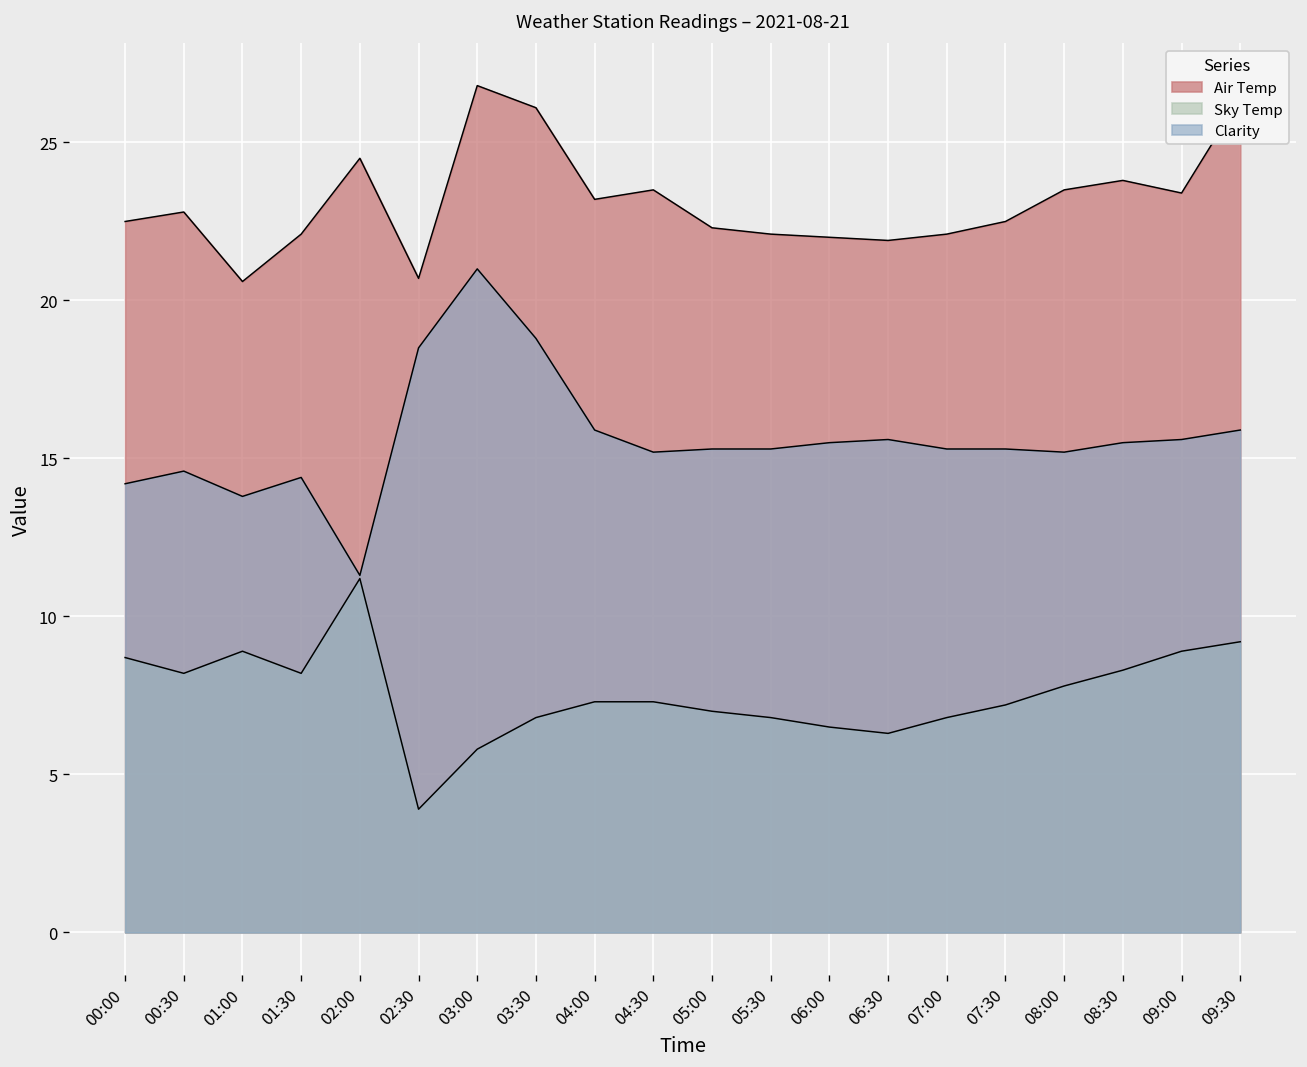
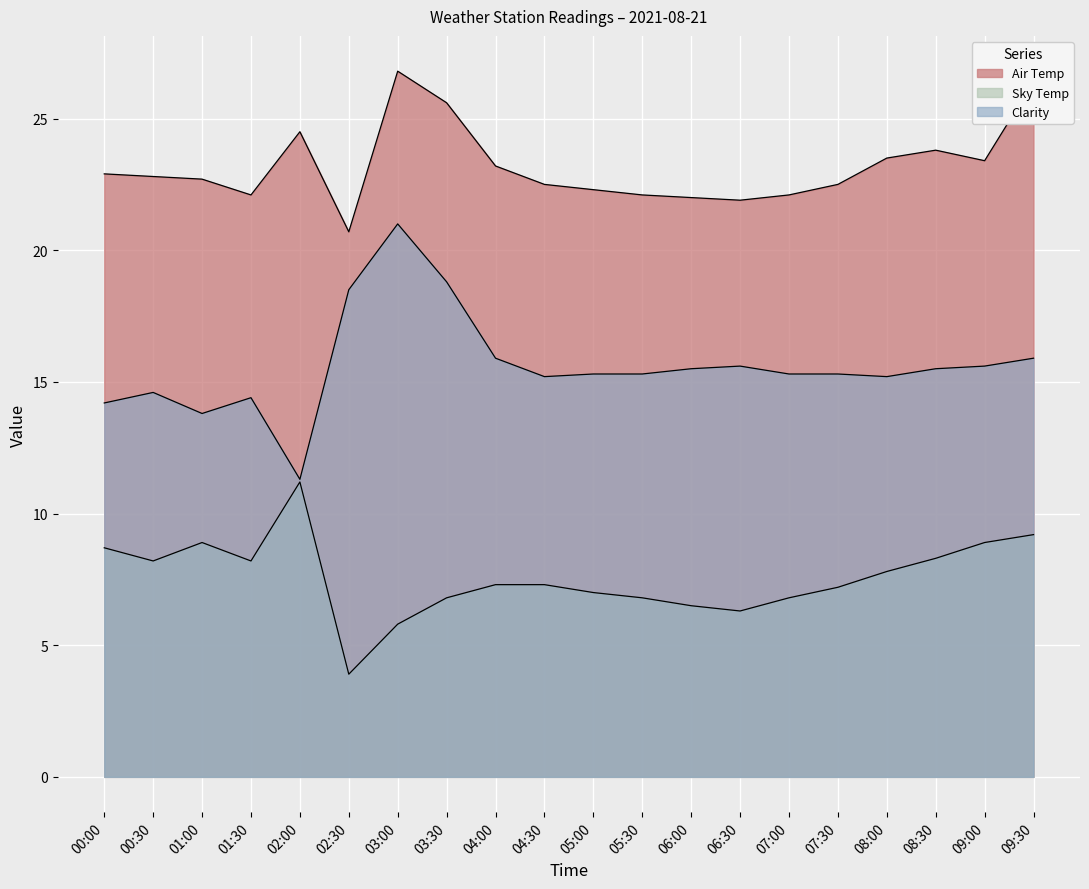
  {
    "Air Temp": {
-     "00:00": 22.5,
+     "00:00": 22.9,
      "00:30": 22.8,
-     "01:00": 20.6,
+     "01:00": 22.7,
      "01:30": 22.1,
      "02:00": 24.5,
      "02:30": 20.7,
      "03:00": 26.8,
-     "03:30": 26.1,
+     "03:30": 25.6,
      "04:00": 23.2,
-     "04:30": 23.5,
+     "04:30": 22.5,
      "05:00": 22.3,
      "05:30": 22.1,
      "06:00": 22.0,
      "06:30": 21.9,
      "07:00": 22.1,
      "07:30": 22.5,
      "08:00": 23.5,
      "08:30": 23.8,
      "09:00": 23.4
    }
  }
